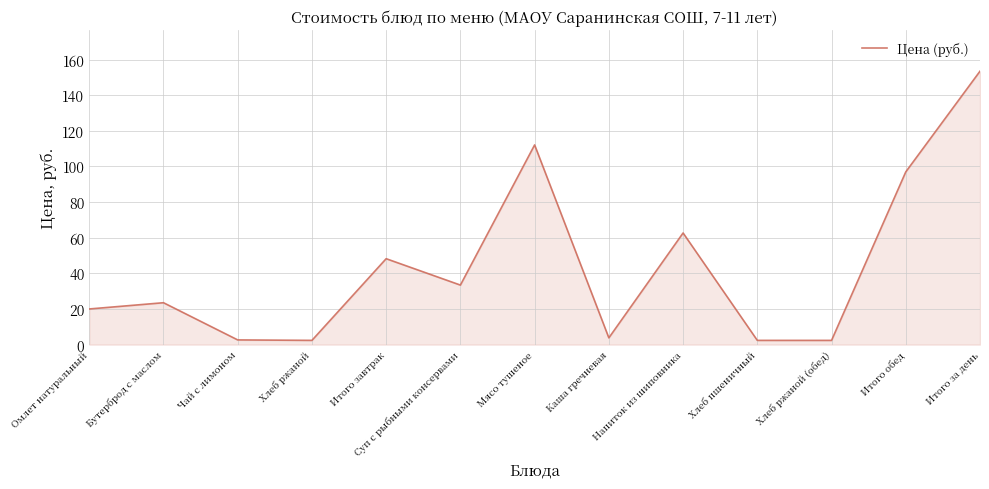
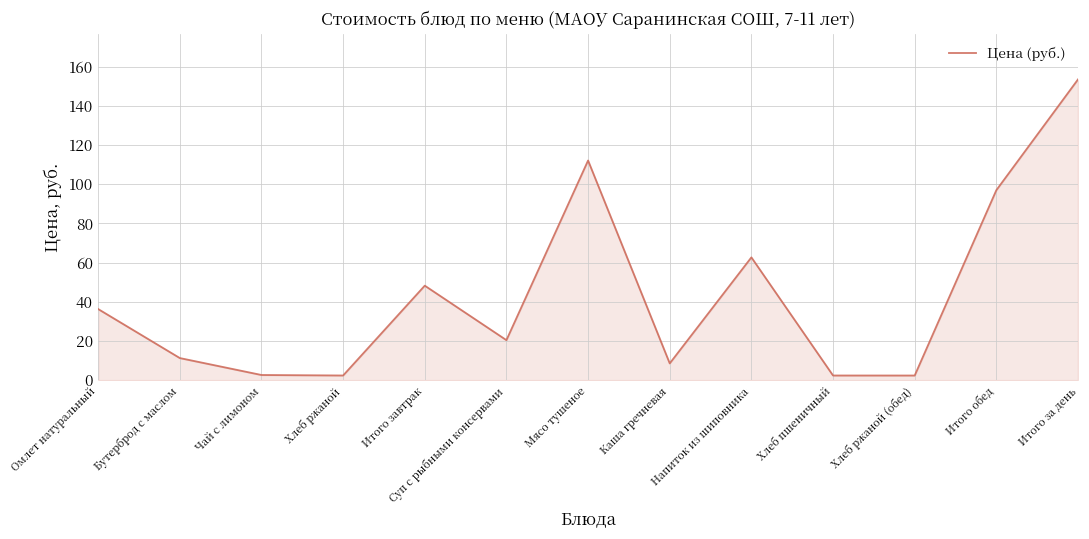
  {
-   "Омлет натуральный": 20,
-   "Бутерброд с маслом": 24,
+   "Омлет натуральный": 36,
+   "Бутерброд с маслом": 11,
    "Чай с лимоном": 3,
    "Хлеб ржаной": 2,
    "Итого завтрак": 48,
-   "Суп с рыбными консервами": 33,
+   "Суп с рыбными консервами": 20,
    "Мясо тушеное": 112,
-   "Каша гречневая": 4,
+   "Каша гречневая": 9,
    "Напиток из шиповника": 63,
    "Хлеб пшеничный": 2,
    "Хлеб ржаной (обед)": 2,
    "Итого обед": 97,
    "Итого за день": 153
  }
